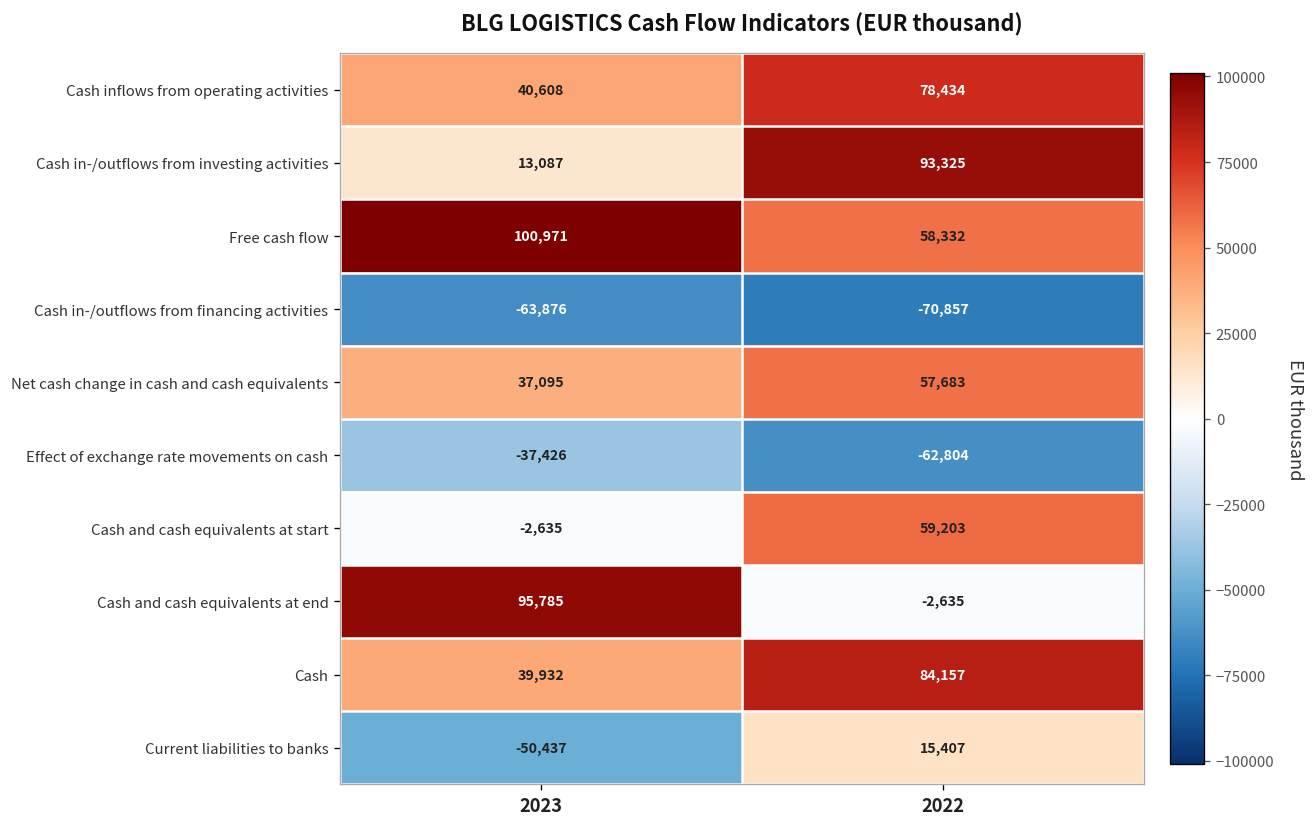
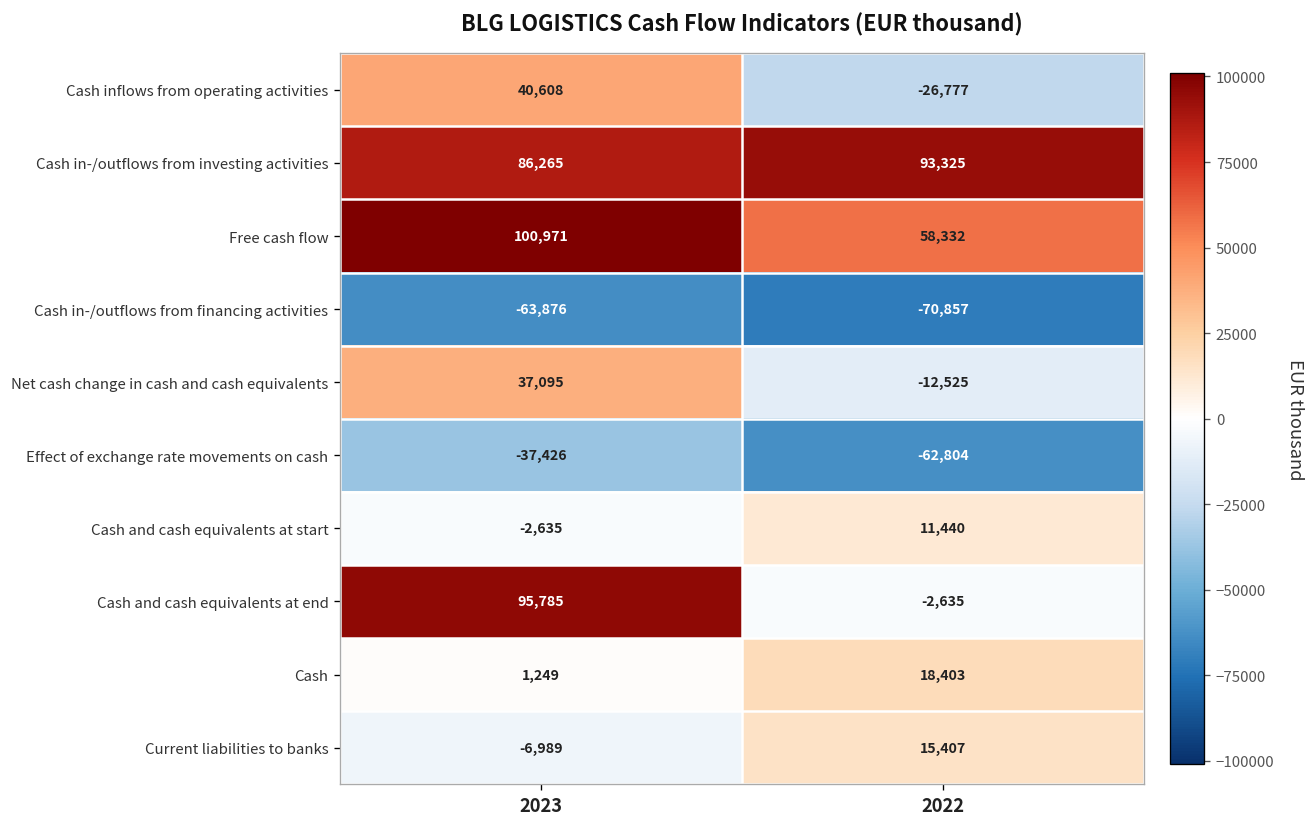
  {
    "Cash inflows from operating activities": {
      "2023": "40,608",
-     "2022": "78,434"
+     "2022": "-26,777"
    },
    "Cash in-/outflows from investing activities": {
-     "2023": "13,087",
+     "2023": "86,265",
      "2022": "93,325"
    },
    "Free cash flow": {
      "2023": "100,971",
      "2022": "58,332"
    },
    "Cash in-/outflows from financing activities": {
      "2023": "-63,876",
      "2022": "-70,857"
    },
    "Net cash change in cash and cash equivalents": {
      "2023": "37,095",
-     "2022": "57,683"
+     "2022": "-12,525"
    },
    "Effect of exchange rate movements on cash": {
      "2023": "-37,426",
      "2022": "-62,804"
    },
    "Cash and cash equivalents at start": {
      "2023": "-2,635",
-     "2022": "59,203"
+     "2022": "11,440"
    },
    "Cash and cash equivalents at end": {
      "2023": "95,785",
      "2022": "-2,635"
    },
    "Cash": {
-     "2023": "39,932",
-     "2022": "84,157"
+     "2023": "1,249",
+     "2022": "18,403"
    },
    "Current liabilities to banks": {
-     "2023": "-50,437",
+     "2023": "-6,989",
      "2022": "15,407"
    }
  }
